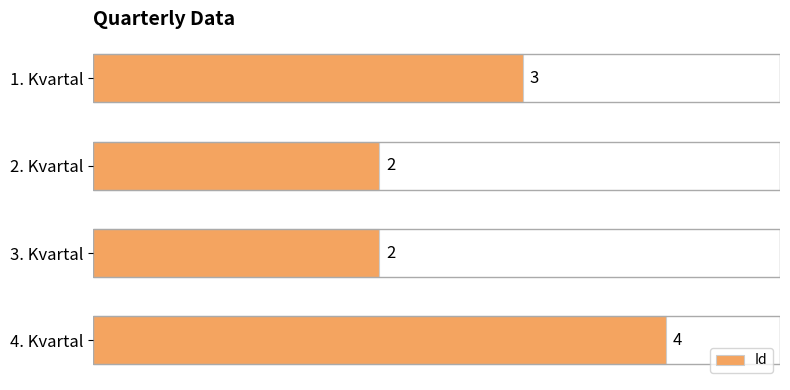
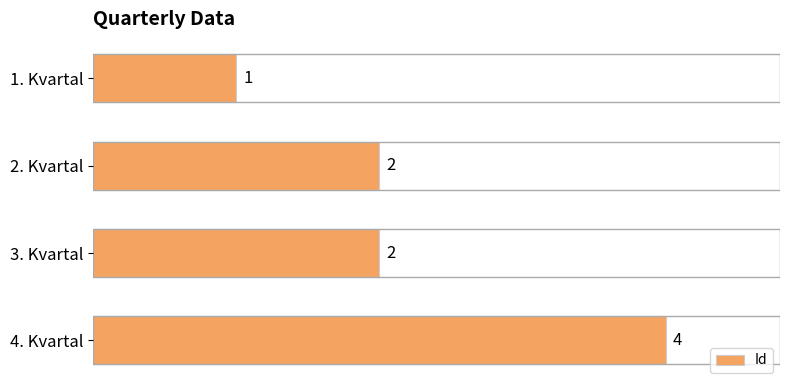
  {
    "Id": {
-     "1. Kvartal": 3
+     "1. Kvartal": 1
    }
  }
